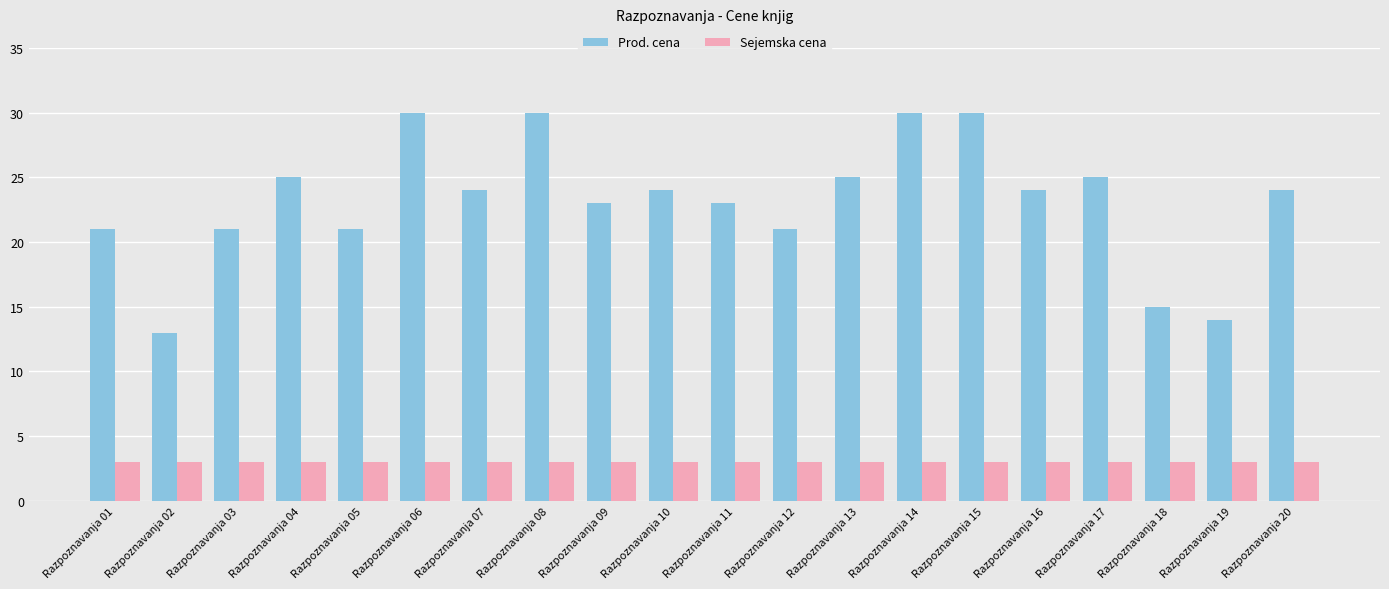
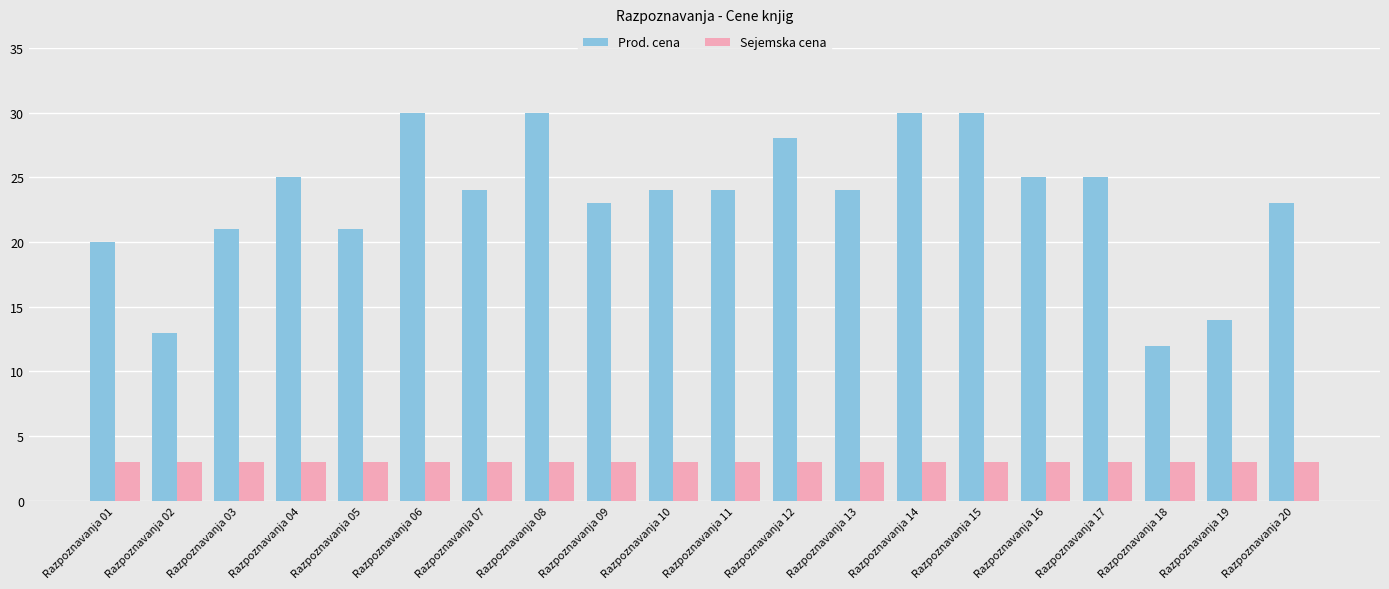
  {
    "Prod. cena": {
-     "Razpoznavanja 01": 21,
+     "Razpoznavanja 01": 20,
      "Razpoznavanja 02": 13,
      "Razpoznavanja 03": 21,
      "Razpoznavanja 04": 25,
      "Razpoznavanja 05": 21,
      "Razpoznavanja 06": 30,
      "Razpoznavanja 07": 24,
      "Razpoznavanja 08": 30,
      "Razpoznavanja 09": 23,
      "Razpoznavanja 10": 24,
-     "Razpoznavanja 11": 23,
-     "Razpoznavanja 12": 21,
-     "Razpoznavanja 13": 25,
+     "Razpoznavanja 11": 24,
+     "Razpoznavanja 12": 28,
+     "Razpoznavanja 13": 24,
      "Razpoznavanja 14": 30,
      "Razpoznavanja 15": 30,
-     "Razpoznavanja 16": 24,
+     "Razpoznavanja 16": 25,
      "Razpoznavanja 17": 25,
-     "Razpoznavanja 18": 15,
+     "Razpoznavanja 18": 12,
      "Razpoznavanja 19": 14,
-     "Razpoznavanja 20": 24
+     "Razpoznavanja 20": 23
    },
    "Sejemska cena": {
      "Razpoznavanja 01": 3,
      "Razpoznavanja 02": 3,
      "Razpoznavanja 03": 3,
      "Razpoznavanja 04": 3,
      "Razpoznavanja 05": 3,
      "Razpoznavanja 06": 3,
      "Razpoznavanja 07": 3,
      "Razpoznavanja 08": 3,
      "Razpoznavanja 09": 3,
      "Razpoznavanja 10": 3,
      "Razpoznavanja 11": 3,
      "Razpoznavanja 12": 3,
      "Razpoznavanja 13": 3,
      "Razpoznavanja 14": 3,
      "Razpoznavanja 15": 3,
      "Razpoznavanja 16": 3,
      "Razpoznavanja 17": 3,
      "Razpoznavanja 18": 3,
      "Razpoznavanja 19": 3,
      "Razpoznavanja 20": 3
    }
  }
